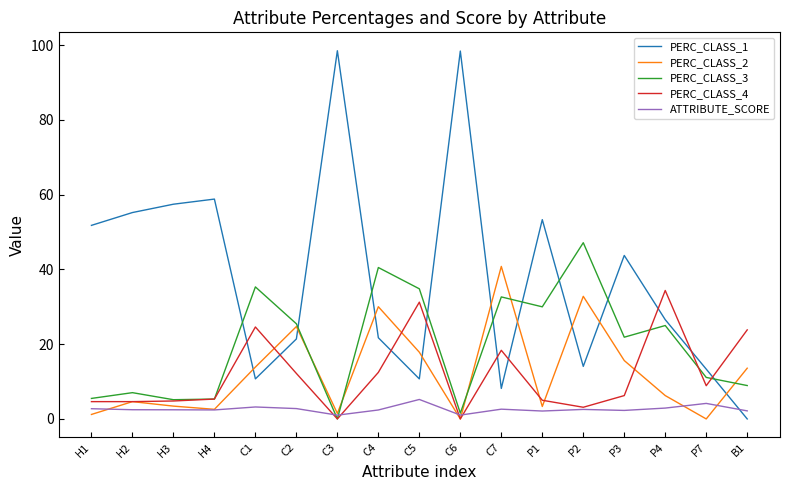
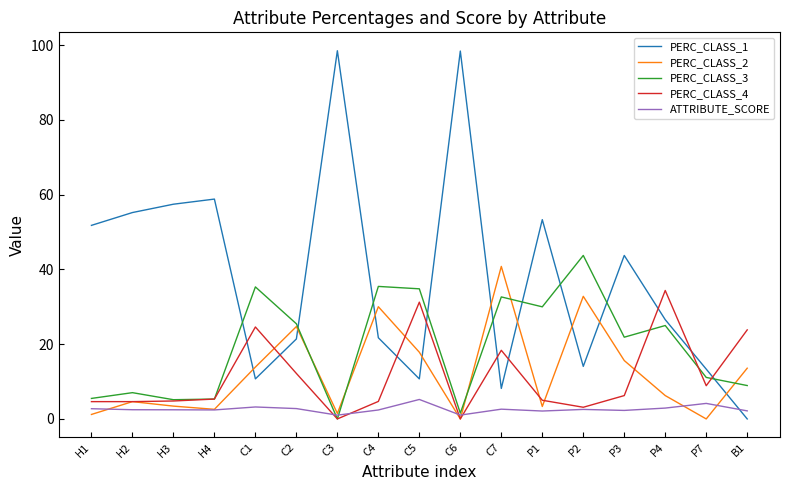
  {
    "PERC_CLASS_1": {
      "H1": 52,
      "H2": 55,
      "H3": 57,
      "H4": 59,
      "C1": 11,
      "C2": 21,
      "C3": 99,
      "C4": 22,
      "C5": 11,
      "C6": 98,
      "C7": 8,
      "P1": 53,
      "P2": 14,
      "P3": 44,
      "P4": 27,
      "P7": 13,
      "B1": 0
    },
    "PERC_CLASS_2": {
      "H1": 1,
      "H3": 3,
      "C1": 14,
      "C2": 25,
      "C4": 30,
      "C5": 18,
      "C7": 41,
      "P1": 3,
      "P2": 33,
      "P3": 16,
      "P4": 6,
      "P7": 0,
      "B1": 14
    },
    "PERC_CLASS_3": {
      "H1": 5,
      "H2": 7,
      "C1": 35,
      "C2": 25,
-     "C4": 41,
+     "C4": 35,
      "C5": 35,
      "C7": 33,
      "P1": 30,
-     "P2": 47,
+     "P2": 44,
      "P3": 22,
      "P4": 25,
      "P7": 11,
      "B1": 9
    },
    "PERC_CLASS_4": {
      "H1": 5,
      "C1": 25,
      "C2": 12,
-     "C4": 12,
+     "C4": 5,
      "C5": 31,
      "C7": 18,
      "P1": 5,
      "P3": 6,
      "P4": 34,
      "P7": 9,
      "B1": 24
    },
    "ATTRIBUTE_SCORE": {
      "H1": 3,
      "H2": 2,
      "H3": 2,
      "C1": 3,
      "C2": 3,
      "C4": 2,
      "C5": 5,
      "C7": 3,
      "P1": 2,
      "P3": 2,
      "P4": 3,
      "P7": 4,
      "B1": 2
    }
  }
